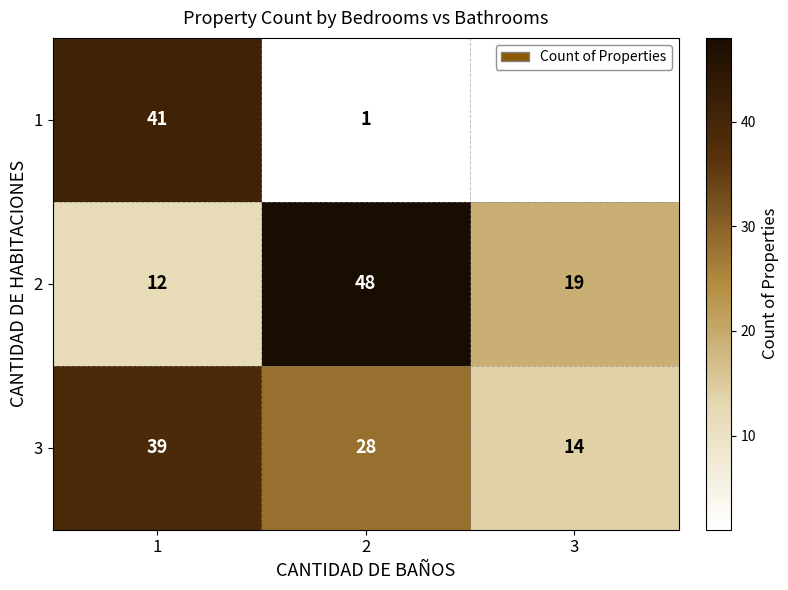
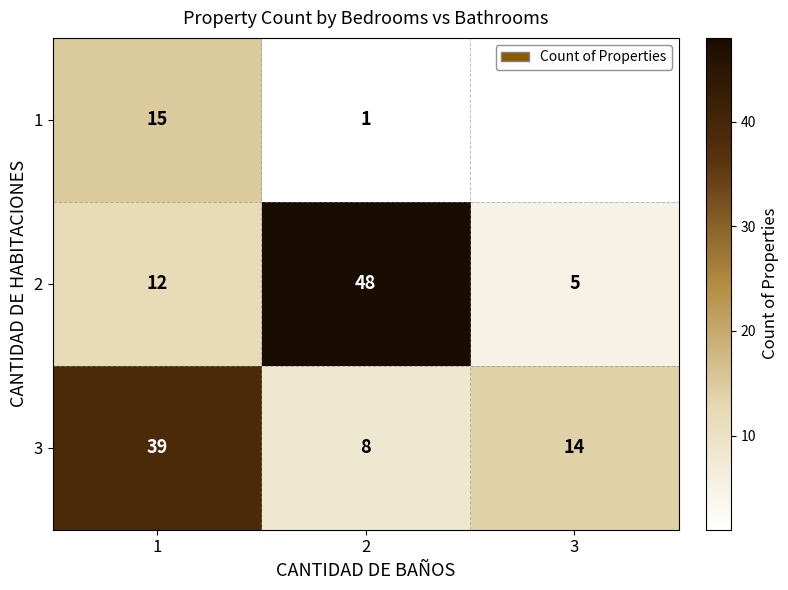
  {
    "1": {
-     "1": 41,
+     "1": 15,
      "2": 1
    },
    "2": {
      "1": 12,
      "2": 48,
-     "3": 19
+     "3": 5
    },
    "3": {
      "1": 39,
-     "2": 28,
+     "2": 8,
      "3": 14
    }
  }
